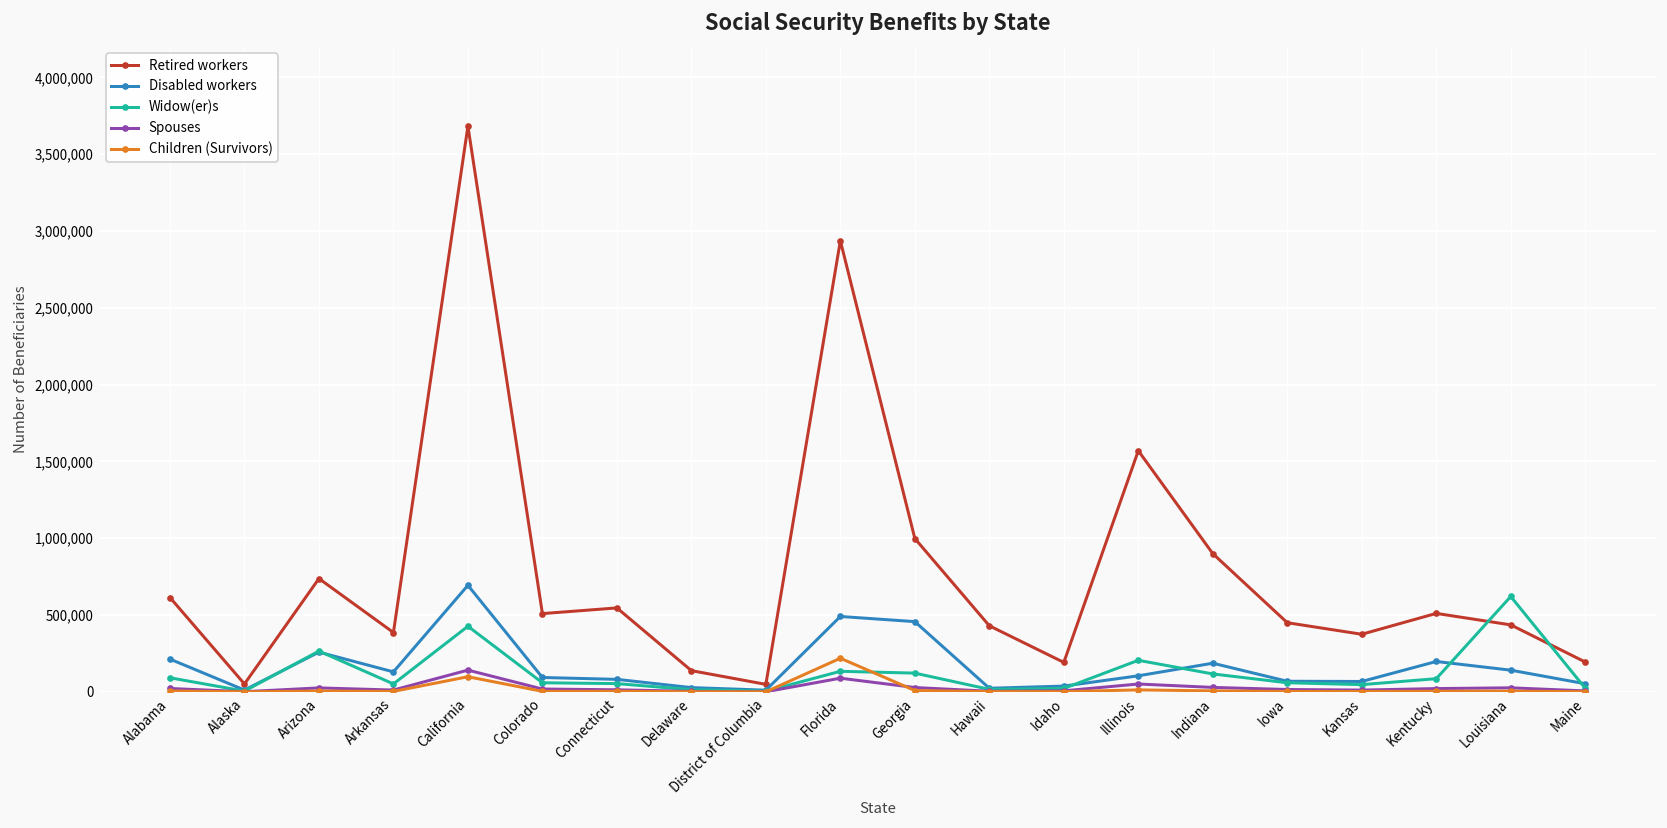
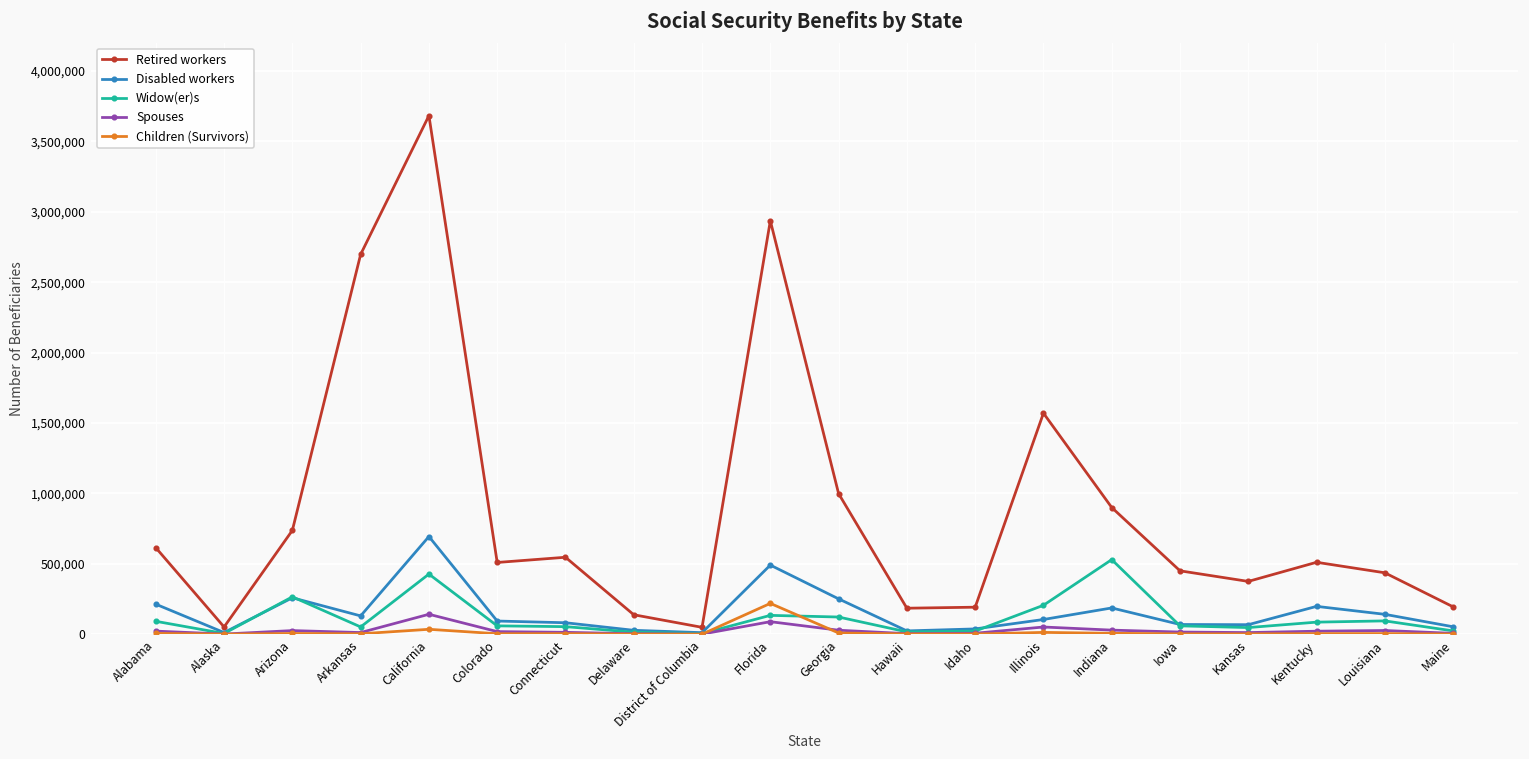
  {
    "Retired workers": {
      "Alabama": "610,000",
      "Alaska": "50,000",
      "Arizona": "740,000",
-     "Arkansas": "390,000",
+     "Arkansas": "2,700,000",
      "California": "3,680,000",
      "Colorado": "510,000",
      "Connecticut": "550,000",
      "Delaware": "140,000",
      "District of Columbia": "50,000",
      "Florida": "2,940,000",
      "Georgia": "1,000,000",
-     "Hawaii": "430,000",
+     "Hawaii": "180,000",
      "Idaho": "190,000",
      "Illinois": "1,570,000",
      "Indiana": "900,000",
      "Iowa": "450,000",
      "Kansas": "380,000",
      "Kentucky": "510,000",
      "Louisiana": "440,000",
      "Maine": "190,000"
    },
    "Disabled workers": {
      "Alabama": "210,000",
      "Arkansas": "130,000",
      "California": "690,000",
      "Colorado": "90,000",
      "Connecticut": "80,000",
      "Florida": "490,000",
-     "Georgia": "460,000",
+     "Georgia": "250,000",
      "Illinois": "100,000",
      "Indiana": "190,000",
      "Kansas": "70,000",
      "Kentucky": "200,000",
      "Louisiana": "140,000",
      "Maine": "50,000"
    },
    "Widow(er)s": {
      "Alabama": "90,000",
      "Arkansas": "50,000",
      "California": "430,000",
      "Colorado": "60,000",
      "Connecticut": "50,000",
      "Florida": "130,000",
      "Georgia": "120,000",
      "Illinois": "210,000",
-     "Indiana": "120,000",
+     "Indiana": "530,000",
      "Kansas": "50,000",
      "Kentucky": "90,000",
-     "Louisiana": "620,000"
+     "Louisiana": "90,000"
    },
    "Spouses": {
      "Arizona": "30,000",
      "California": "140,000",
      "Florida": "90,000",
      "Illinois": "50,000",
      "Indiana": "30,000",
      "Louisiana": "30,000"
    },
    "Children (Survivors)": {
      "Arizona": "10,000",
-     "California": "100,000",
+     "California": "40,000",
      "Florida": "220,000",
      "Illinois": "10,000",
      "Indiana": "10,000",
      "Louisiana": "0"
    }
  }
